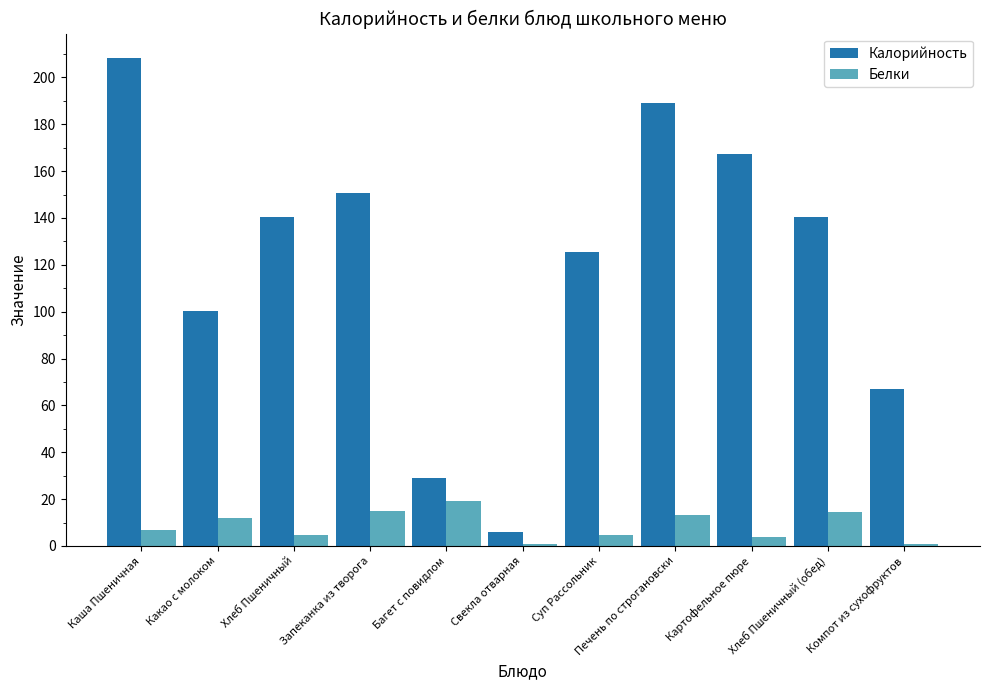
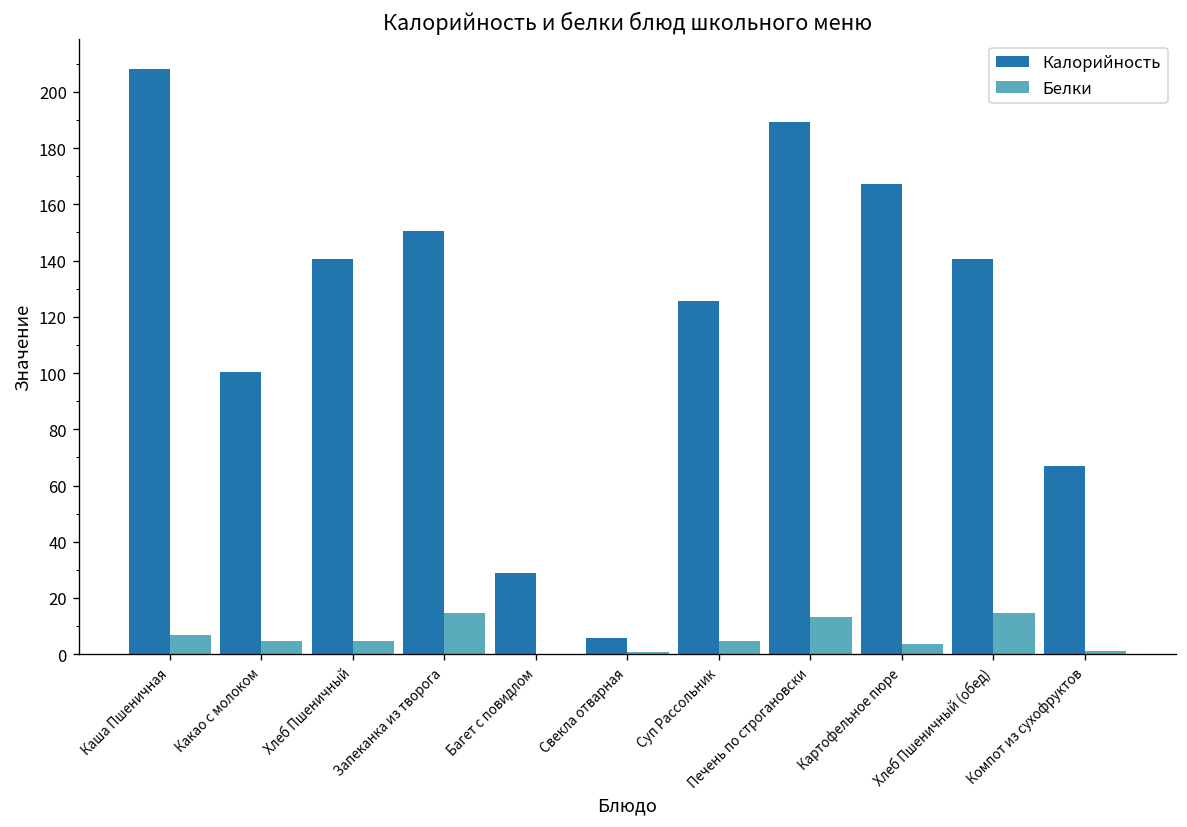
  {
    "Калорийность": {
      "Каша Пшеничная": 208,
      "Какао с молоком": 100,
      "Хлеб Пшеничный": 141,
      "Запеканка из творога": 151,
      "Багет с повидлом": 29,
      "Свекла отварная": 6,
      "Суп Рассольник": 126,
      "Печень по строгановски": 189,
      "Картофельное пюре": 167,
      "Хлеб Пшеничный (обед)": 141,
      "Компот из сухофруктов": 67
    },
    "Белки": {
      "Каша Пшеничная": 7,
-     "Какао с молоком": 12,
+     "Какао с молоком": 5,
      "Хлеб Пшеничный": 5,
      "Запеканка из творога": 15,
-     "Багет с повидлом": 19,
+     "Багет с повидлом": 0,
      "Суп Рассольник": 5,
      "Печень по строгановски": 13,
      "Картофельное пюре": 4,
      "Хлеб Пшеничный (обед)": 15
    }
  }
